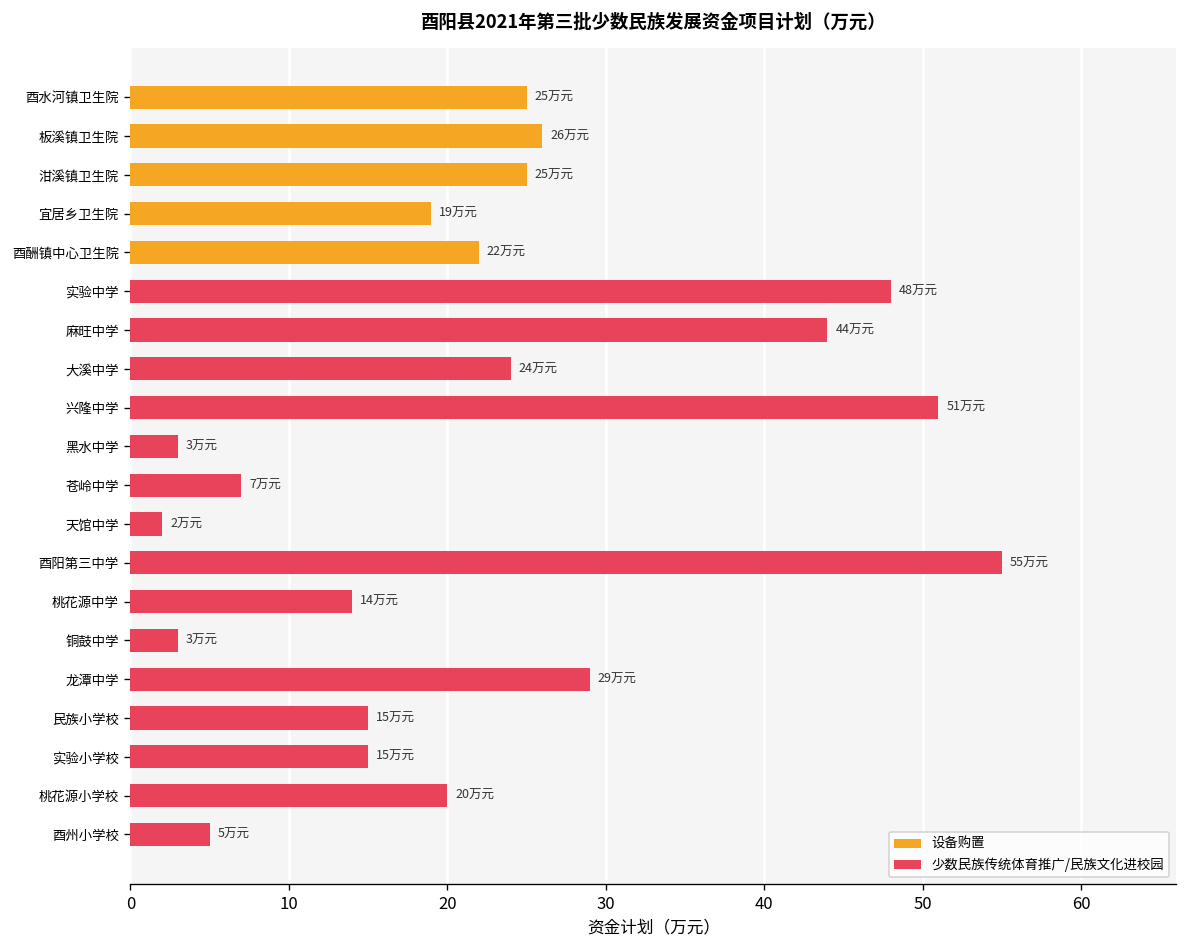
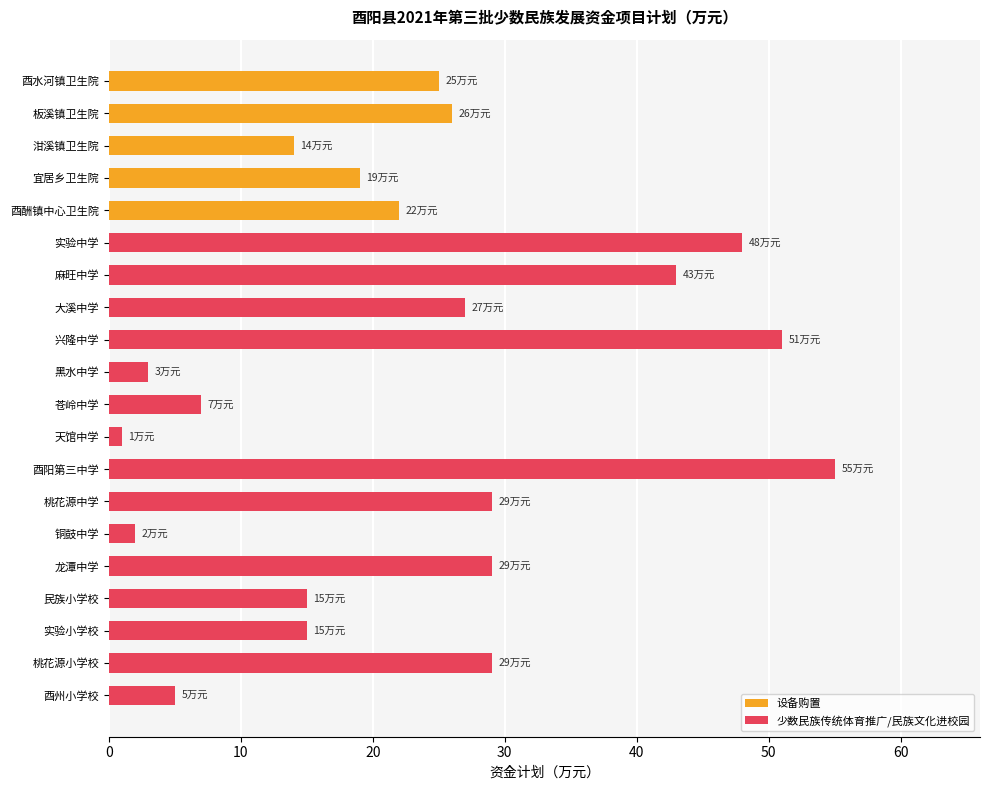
  {
    "酉水河镇卫生院": 25,
    "板溪镇卫生院": 26,
-   "泔溪镇卫生院": 25,
+   "泔溪镇卫生院": 14,
    "宜居乡卫生院": 19,
    "酉酬镇中心卫生院": 22,
    "实验中学": 48,
-   "麻旺中学": 44,
-   "大溪中学": 24,
+   "麻旺中学": 43,
+   "大溪中学": 27,
    "兴隆中学": 51,
    "黑水中学": 3,
    "苍岭中学": 7,
-   "天馆中学": 2,
+   "天馆中学": 1,
    "酉阳第三中学": 55,
-   "桃花源中学": 14,
-   "铜鼓中学": 3,
+   "桃花源中学": 29,
+   "铜鼓中学": 2,
    "龙潭中学": 29,
    "民族小学校": 15,
    "实验小学校": 15,
-   "桃花源小学校": 20,
+   "桃花源小学校": 29,
    "酉州小学校": 5
  }
